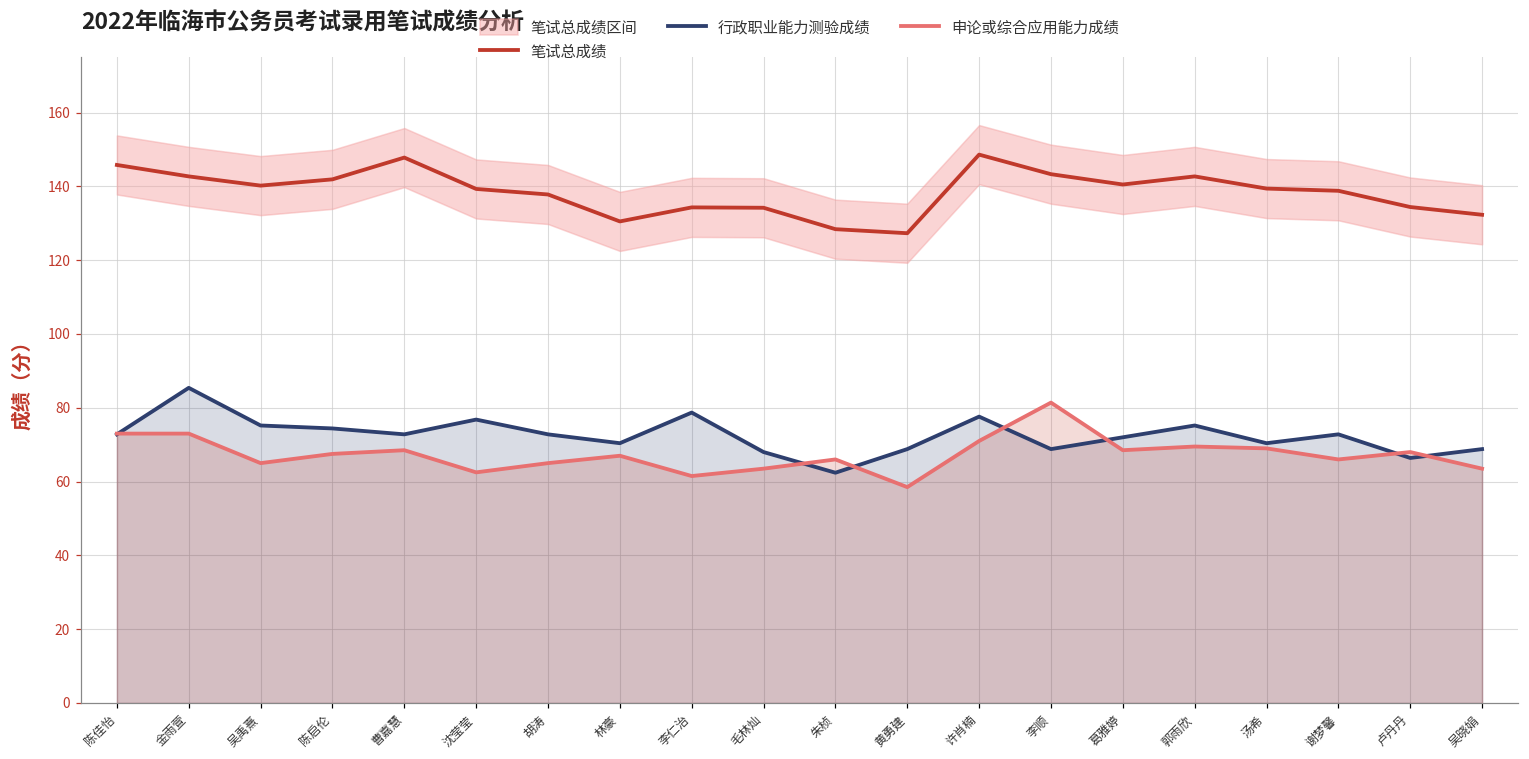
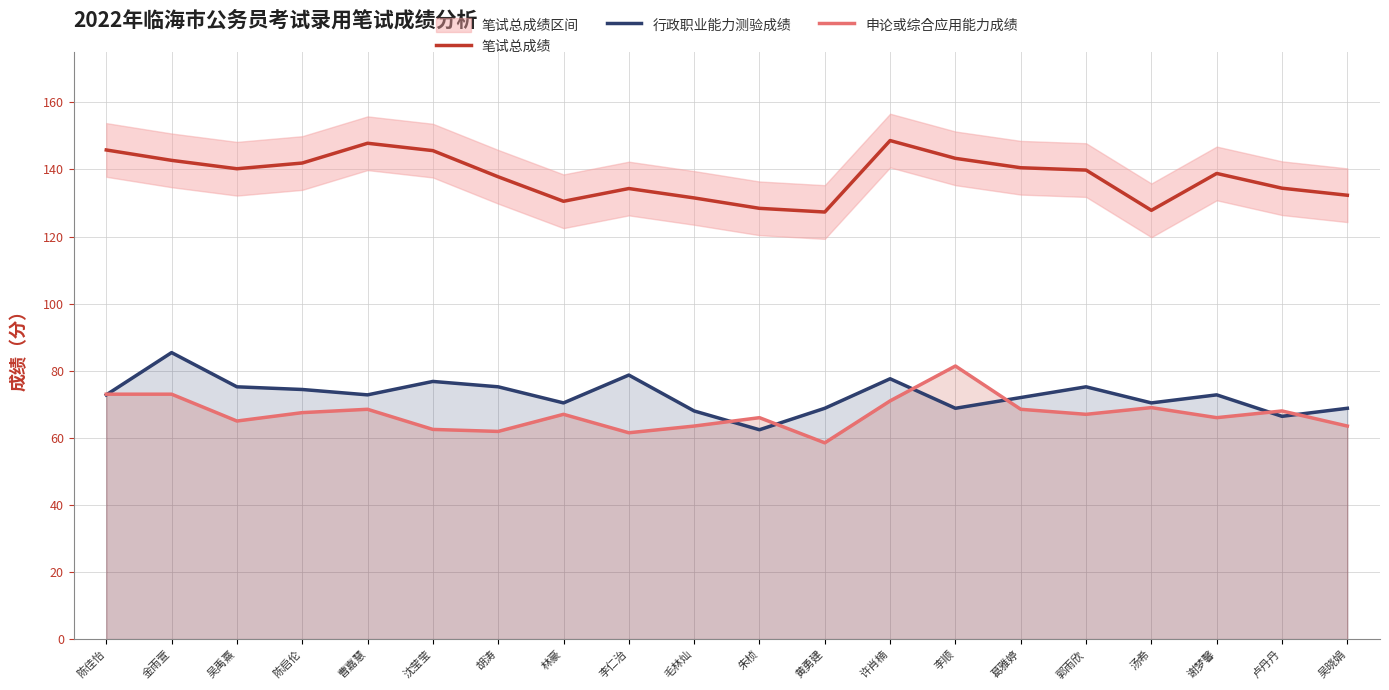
  {
    "笔试总成绩": {
      "陈佳怡": 146,
      "金雨萱": 143,
      "吴禹熹": 140,
      "陈启伦": 142,
      "曹嘉慧": 148,
-     "沈莹莹": 139,
+     "沈莹莹": 146,
      "胡涛": 138,
      "林豪": 131,
      "李仁治": 134,
-     "毛林灿": 134,
+     "毛林灿": 132,
      "朱桢": 128,
      "黄勇建": 127,
      "许肖楠": 149,
      "李顺": 143,
      "葛雅婷": 141,
-     "郭雨欣": 143,
-     "汤希": 139,
+     "郭雨欣": 140,
+     "汤希": 128,
      "谢梦馨": 139,
      "卢丹丹": 134,
      "吴晓娟": 132
    },
    "行政职业能力测验成绩": {
      "金雨萱": 85,
      "吴禹熹": 75,
      "陈启伦": 74,
      "曹嘉慧": 73,
      "沈莹莹": 77,
-     "胡涛": 73,
+     "胡涛": 75,
      "林豪": 70,
      "李仁治": 79,
      "毛林灿": 68,
      "朱桢": 62,
      "黄勇建": 69,
      "许肖楠": 78,
      "李顺": 69,
      "葛雅婷": 72,
      "郭雨欣": 75,
      "汤希": 70,
      "谢梦馨": 73,
      "卢丹丹": 66,
      "吴晓娟": 69
    },
    "申论或综合应用能力成绩": {
      "金雨萱": 73,
      "吴禹熹": 65,
      "陈启伦": 68,
      "曹嘉慧": 69,
      "沈莹莹": 63,
-     "胡涛": 65,
+     "胡涛": 62,
      "林豪": 67,
      "李仁治": 62,
      "毛林灿": 64,
      "朱桢": 66,
      "黄勇建": 59,
      "许肖楠": 71,
      "李顺": 81,
      "葛雅婷": 69,
-     "郭雨欣": 70,
+     "郭雨欣": 67,
      "汤希": 69,
      "谢梦馨": 66,
      "卢丹丹": 68,
      "吴晓娟": 64
    }
  }
